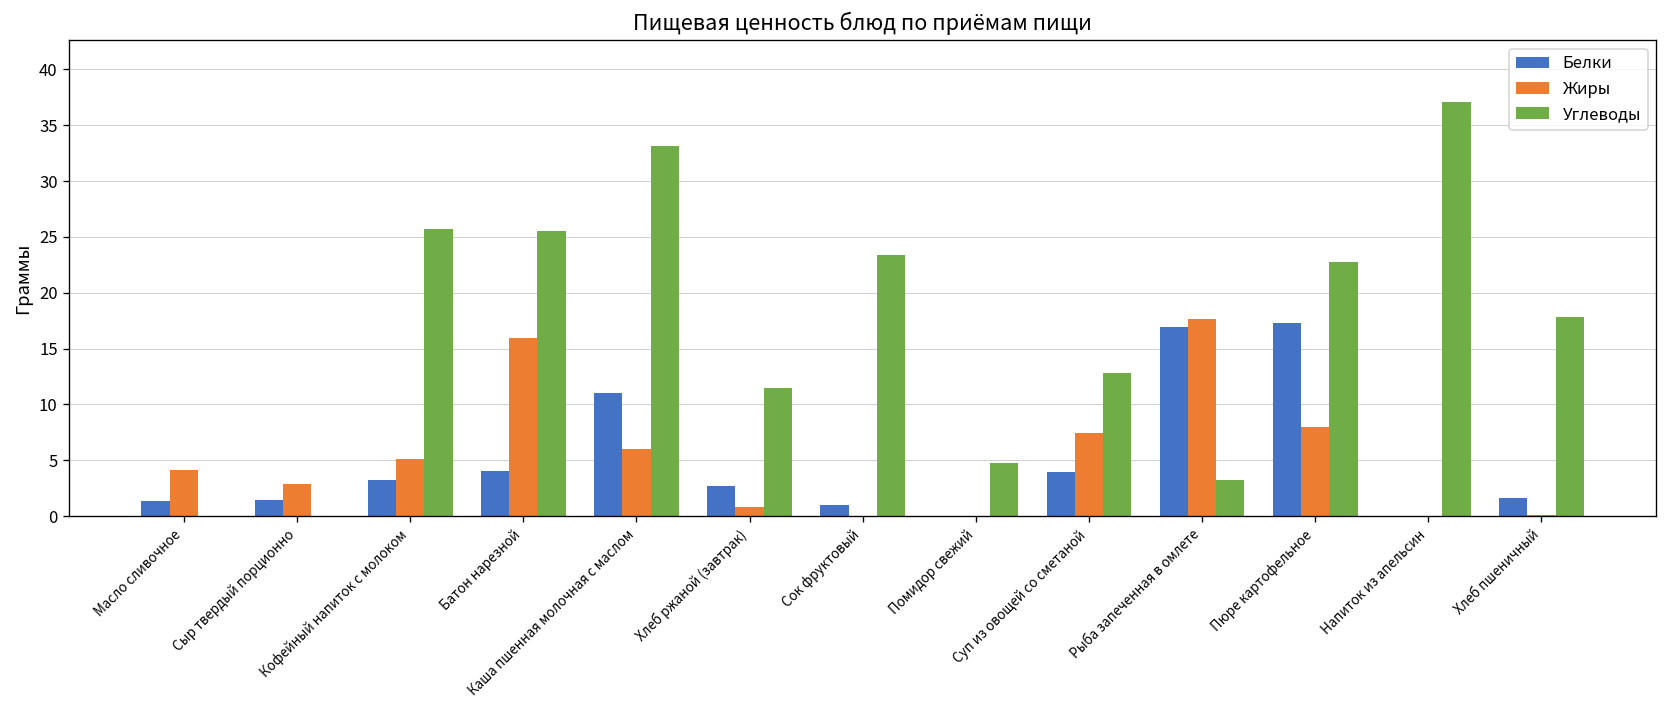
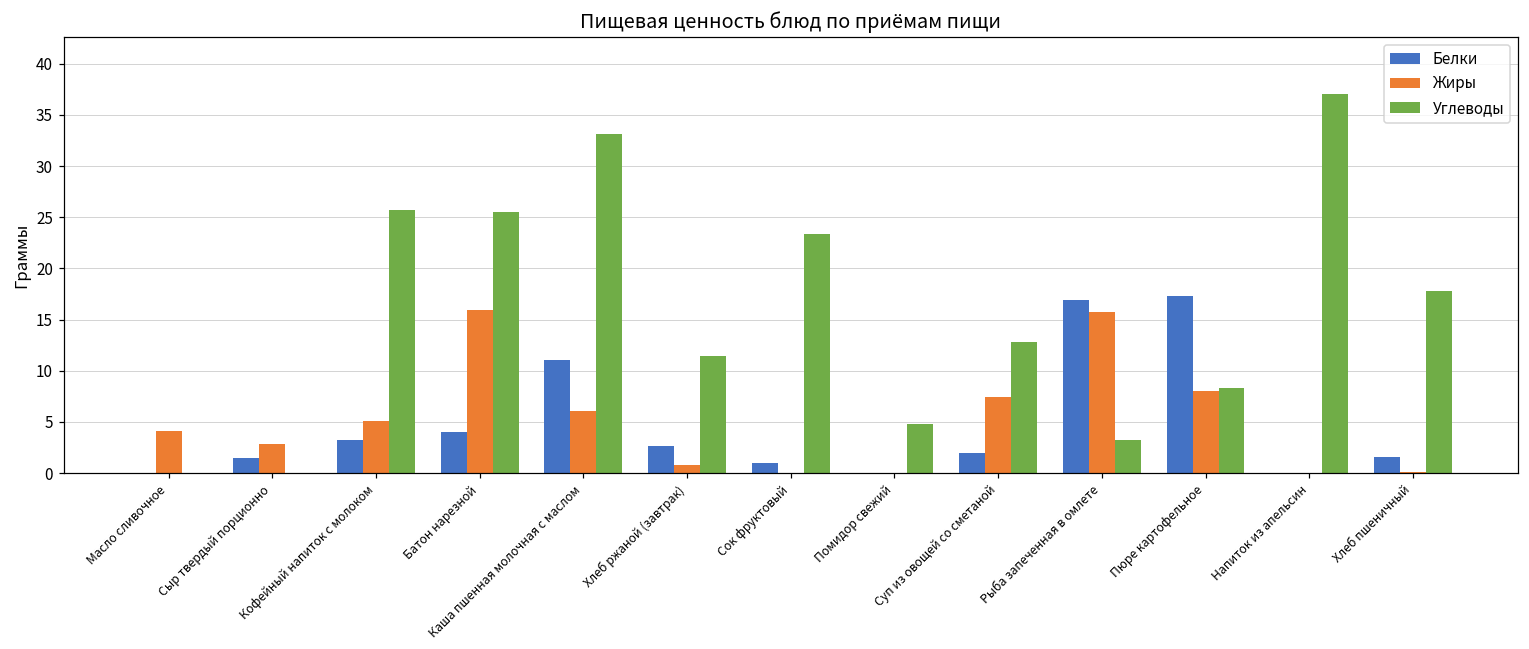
  {
    "Белки": {
-     "Масло сливочное": 1,
+     "Масло сливочное": 0,
      "Сыр твердый порционно": 1,
      "Кофейный напиток с молоком": 3,
      "Батон нарезной": 4,
      "Каша пшенная молочная с маслом": 11,
      "Хлеб ржаной (завтрак)": 3,
      "Сок фруктовый": 1,
      "Помидор свежий": 0,
-     "Суп из овощей со сметаной": 4,
+     "Суп из овощей со сметаной": 2,
      "Рыба запеченная в омлете": 17,
      "Пюре картофельное": 17,
      "Хлеб пшеничный": 2
    },
    "Жиры": {
      "Масло сливочное": 4,
      "Сыр твердый порционно": 3,
      "Кофейный напиток с молоком": 5,
      "Батон нарезной": 16,
      "Каша пшенная молочная с маслом": 6,
      "Хлеб ржаной (завтрак)": 1,
      "Сок фруктовый": 0,
      "Помидор свежий": 0,
      "Суп из овощей со сметаной": 7,
-     "Рыба запеченная в омлете": 18,
+     "Рыба запеченная в омлете": 16,
      "Пюре картофельное": 8,
      "Напиток из апельсин": 0
    },
    "Углеводы": {
      "Сыр твердый порционно": 0,
      "Кофейный напиток с молоком": 26,
      "Батон нарезной": 26,
      "Каша пшенная молочная с маслом": 33,
      "Хлеб ржаной (завтрак)": 11,
      "Сок фруктовый": 23,
      "Помидор свежий": 5,
      "Суп из овощей со сметаной": 13,
      "Рыба запеченная в омлете": 3,
-     "Пюре картофельное": 23,
+     "Пюре картофельное": 8,
      "Напиток из апельсин": 37,
      "Хлеб пшеничный": 18
    }
  }
